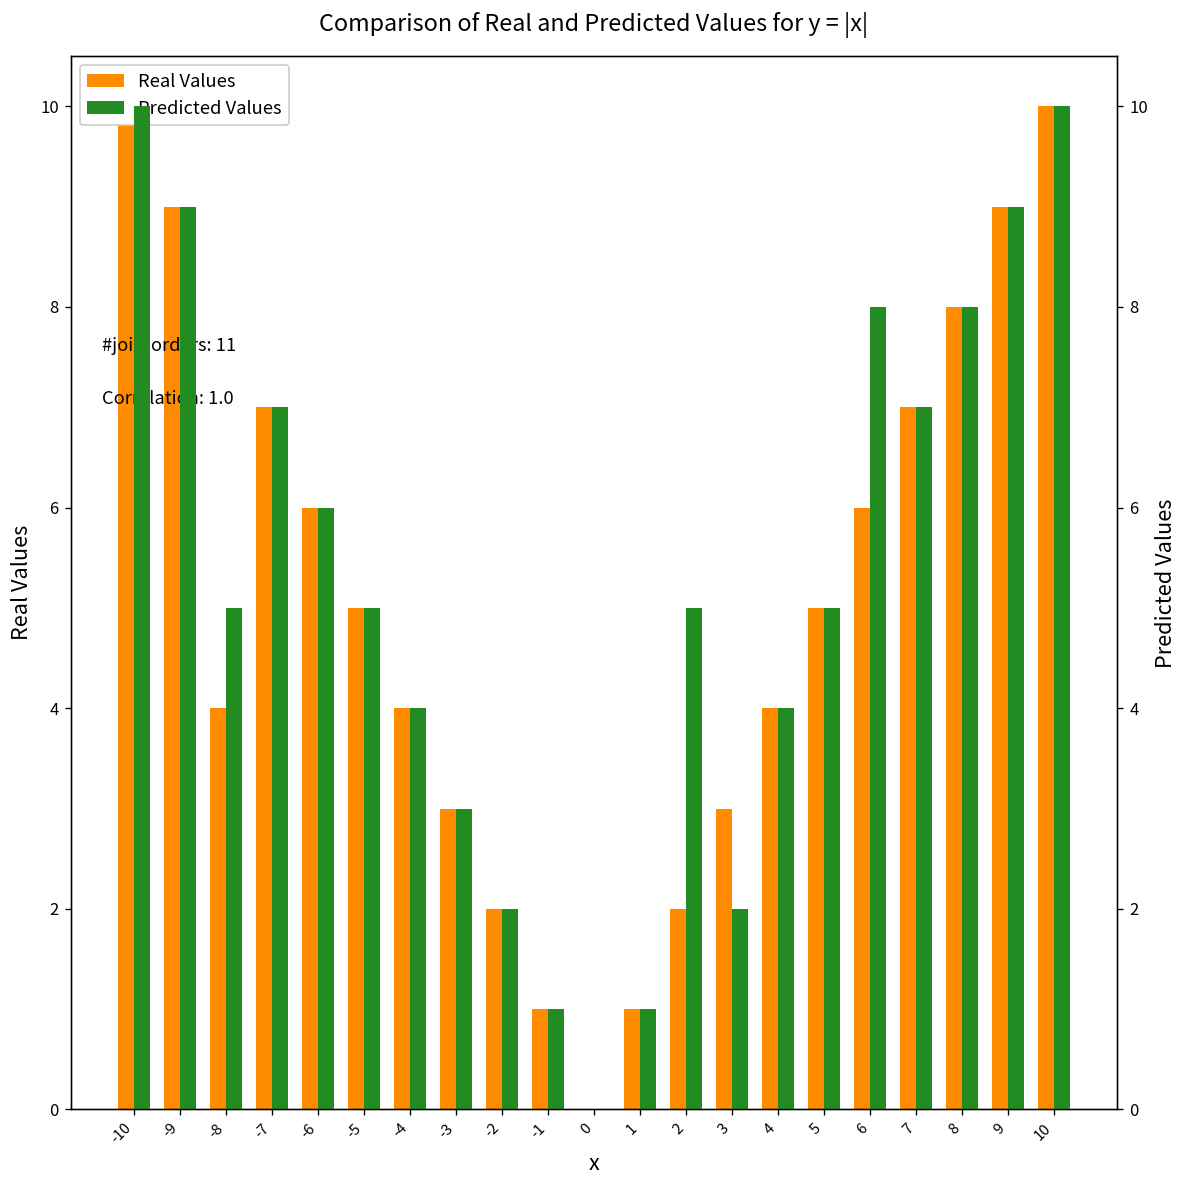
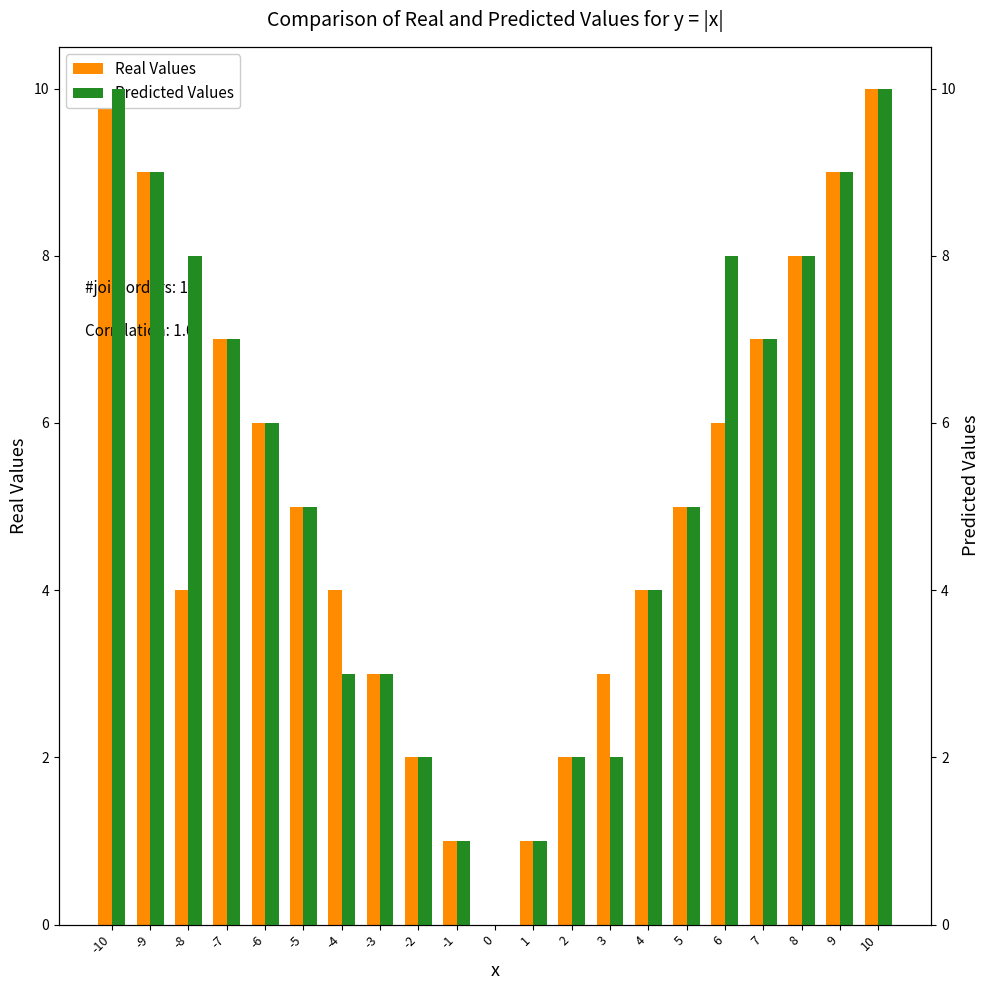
  {
    "Real Values": {
      "-8": 4.0,
      "-7": 7.0,
      "-6": 6.0,
      "-5": 5.0,
      "-4": 4.0,
      "-3": 3.0,
      "-2": 2.0,
      "-1": 1.0,
      "0": 0.0,
      "1": 1.0,
      "2": 2.0,
      "3": 3.0,
      "4": 4.0,
      "5": 5.0,
      "6": 6.0,
      "7": 7.0,
      "8": 8.0,
      "9": 9.0,
      "10": 10.0
    },
    "Predicted Values": {
      "-9": 9,
-     "-8": 5,
+     "-8": 8,
      "-7": 7,
      "-6": 6,
      "-5": 5,
-     "-4": 4,
+     "-4": 3,
      "-3": 3,
      "-2": 2,
      "-1": 1,
      "0": 0,
      "1": 1,
-     "2": 5,
+     "2": 2,
      "3": 2,
      "4": 4,
      "5": 5,
      "6": 8,
      "7": 7,
      "8": 8,
      "9": 9,
      "10": 10
    }
  }
